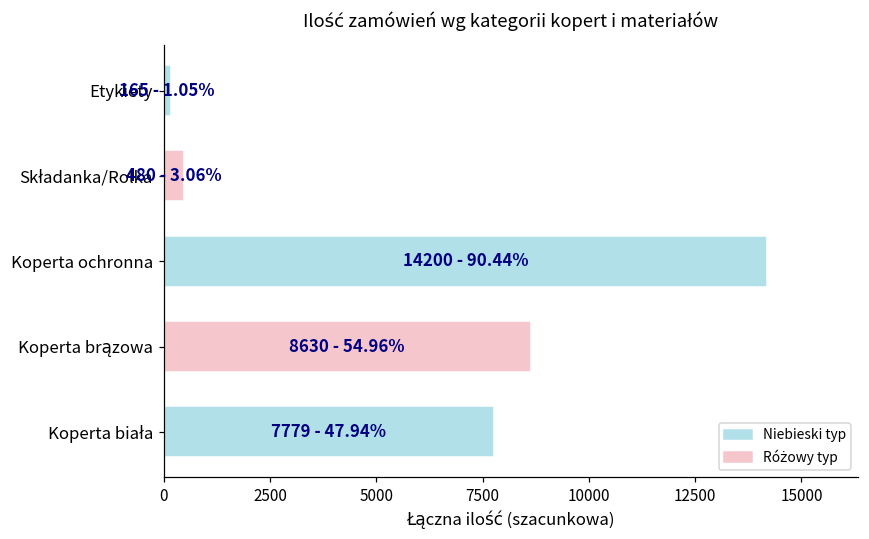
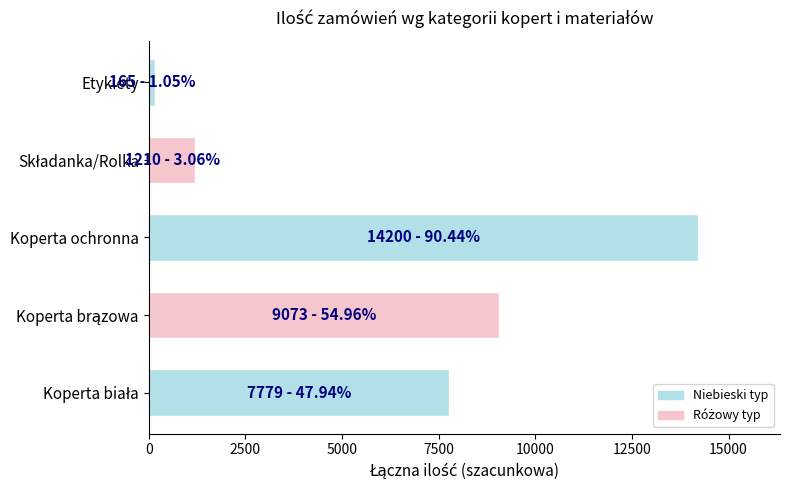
  {
    "Etykiety": 165,
-   "Składanka/Rolka": 480,
+   "Składanka/Rolka": 1210,
    "Koperta ochronna": 14200,
-   "Koperta brązowa": 8630,
+   "Koperta brązowa": 9073,
    "Koperta biała": 7779
  }
